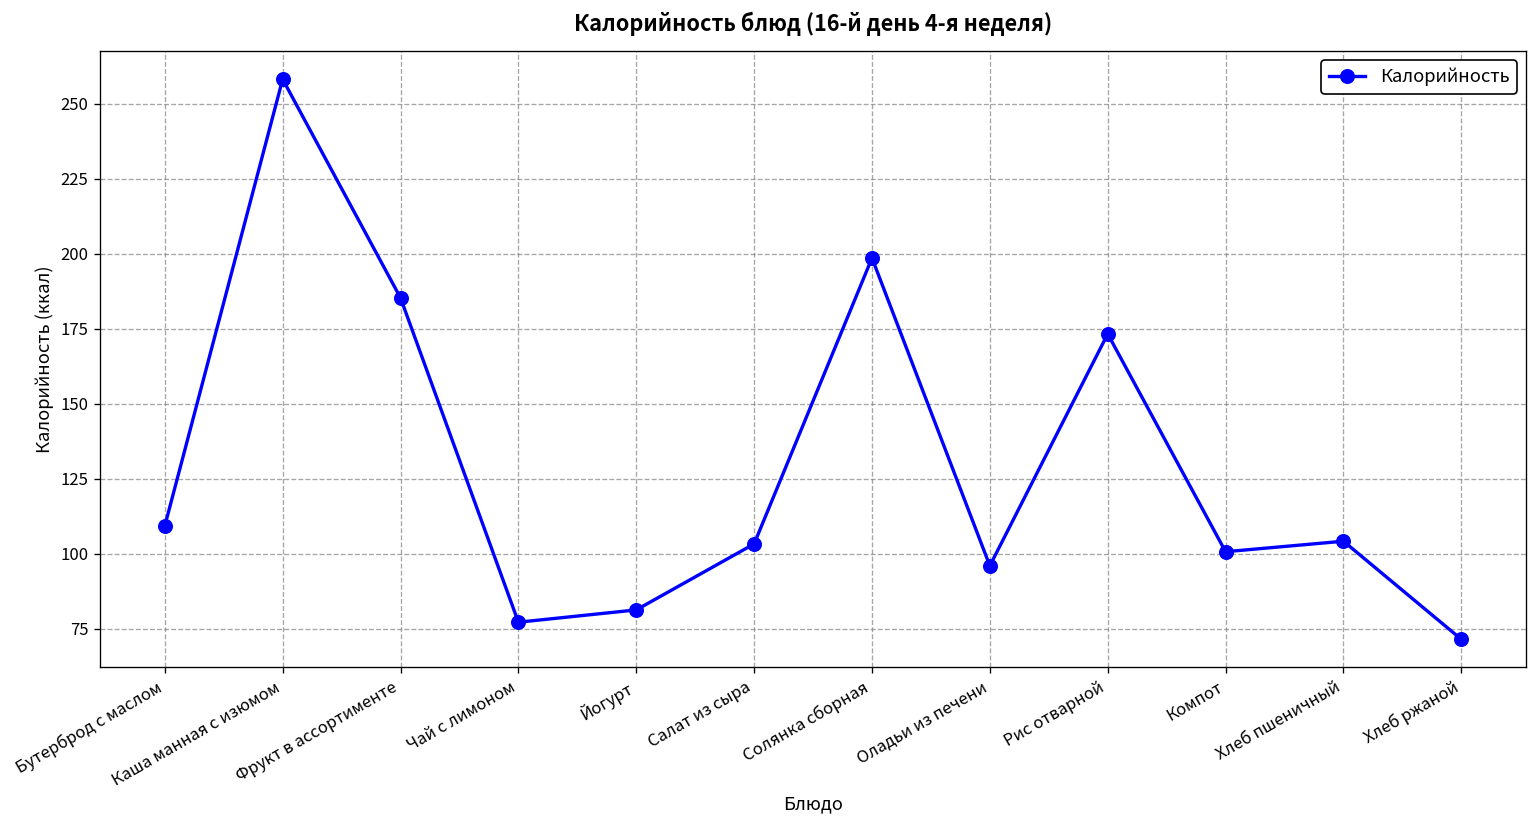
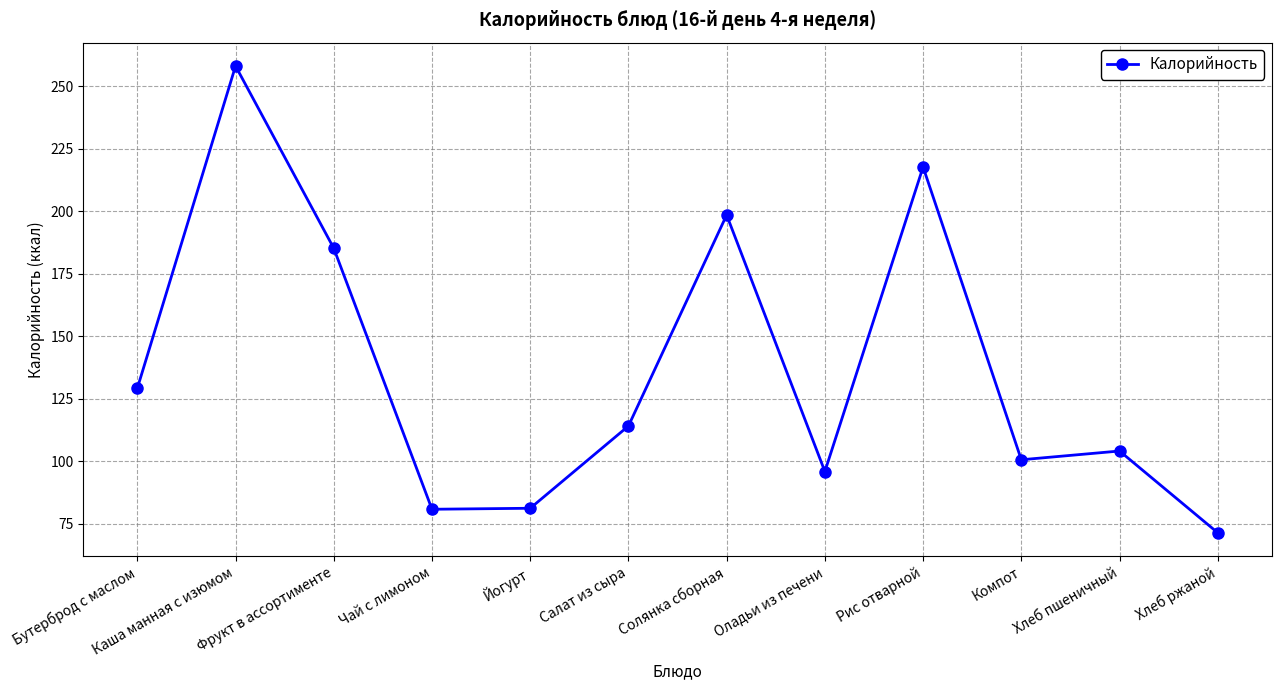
  {
-   "Бутерброд с маслом": 109,
+   "Бутерброд с маслом": 129,
    "Каша манная с изюмом": 258,
    "Фрукт в ассортименте": 185,
-   "Чай с лимоном": 77,
+   "Чай с лимоном": 81,
    "Йогурт": 81,
-   "Салат из сыра": 103,
+   "Салат из сыра": 114,
    "Солянка сборная": 199,
    "Оладьи из печени": 96,
-   "Рис отварной": 173,
+   "Рис отварной": 218,
    "Компот": 101,
    "Хлеб пшеничный": 104,
    "Хлеб ржаной": 71
  }
